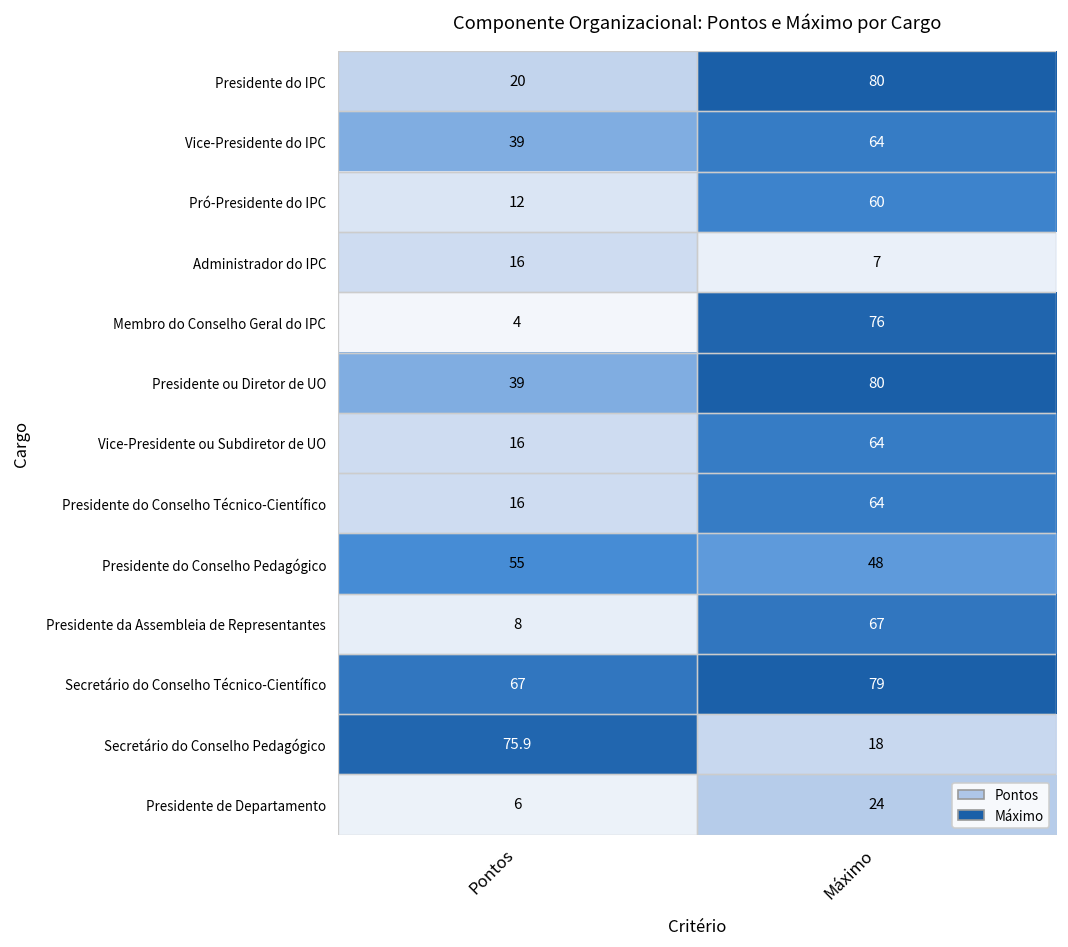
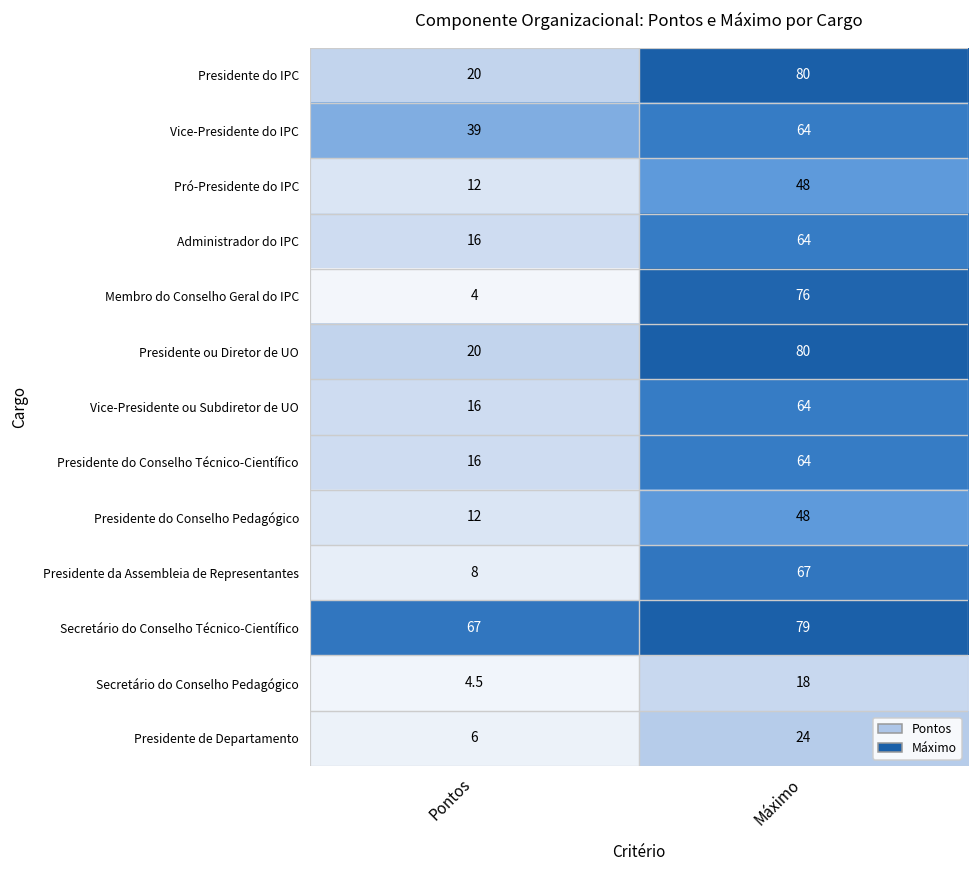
  {
    "Presidente do IPC": {
      "Pontos": 20,
      "Máximo": 80
    },
    "Vice-Presidente do IPC": {
      "Pontos": 39,
      "Máximo": 64
    },
    "Pró-Presidente do IPC": {
      "Pontos": 12,
-     "Máximo": 60
+     "Máximo": 48
    },
    "Administrador do IPC": {
      "Pontos": 16,
-     "Máximo": 7
+     "Máximo": 64
    },
    "Membro do Conselho Geral do IPC": {
      "Pontos": 4,
      "Máximo": 76
    },
    "Presidente ou Diretor de UO": {
-     "Pontos": 39,
+     "Pontos": 20,
      "Máximo": 80
    },
    "Vice-Presidente ou Subdiretor de UO": {
      "Pontos": 16,
      "Máximo": 64
    },
    "Presidente do Conselho Técnico-Científico": {
      "Pontos": 16,
      "Máximo": 64
    },
    "Presidente do Conselho Pedagógico": {
-     "Pontos": 55,
+     "Pontos": 12,
      "Máximo": 48
    },
    "Presidente da Assembleia de Representantes": {
      "Pontos": 8,
      "Máximo": 67
    },
    "Secretário do Conselho Técnico-Científico": {
      "Pontos": 67,
      "Máximo": 79
    },
    "Secretário do Conselho Pedagógico": {
-     "Pontos": 75.9,
+     "Pontos": 4.5,
      "Máximo": 18
    },
    "Presidente de Departamento": {
      "Pontos": 6,
      "Máximo": 24
    }
  }
